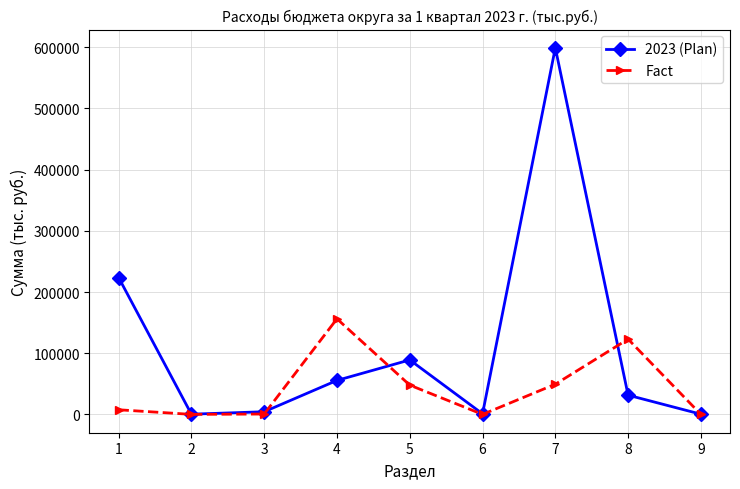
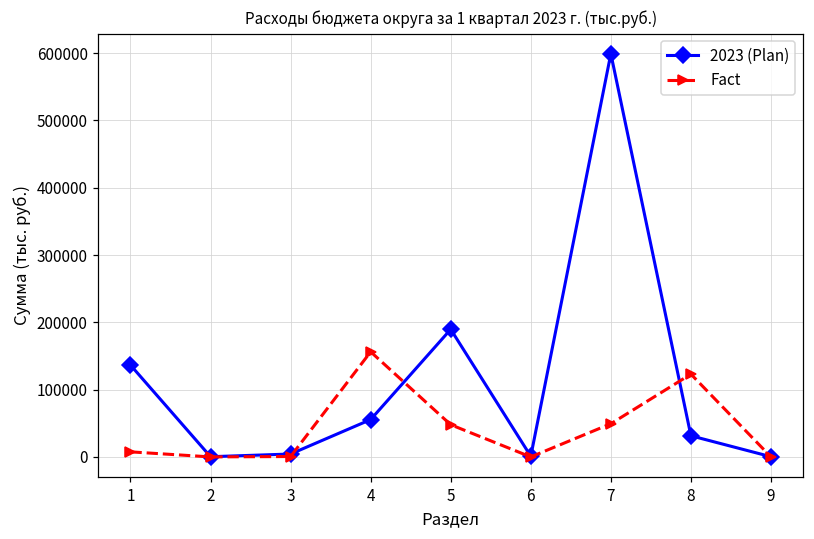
  {
    "2023 (Plan)": {
-     "1": 220000,
+     "1": 140000,
      "4": 60000,
-     "5": 90000,
+     "5": 190000,
      "7": 600000,
      "8": 30000
    },
    "Fact": {
      "1": 10000,
      "4": 160000,
      "5": 50000,
      "7": 50000,
      "8": 120000
    }
  }
